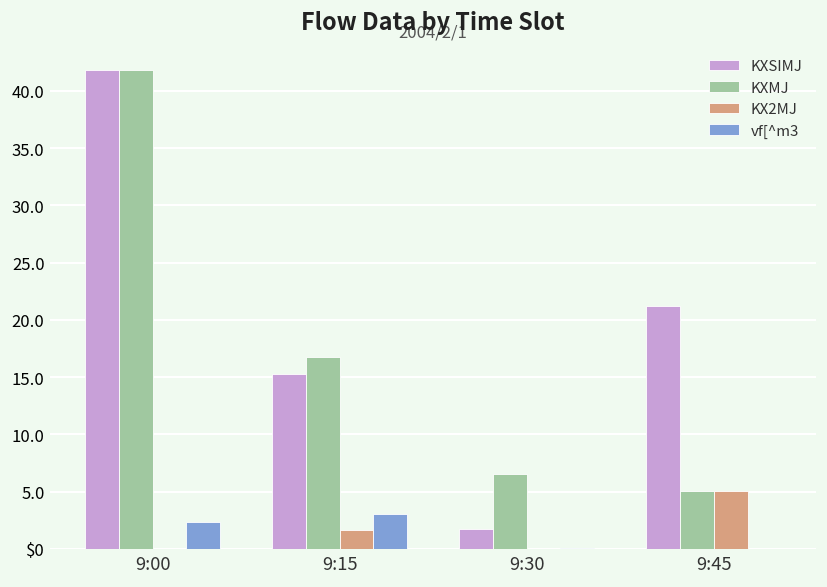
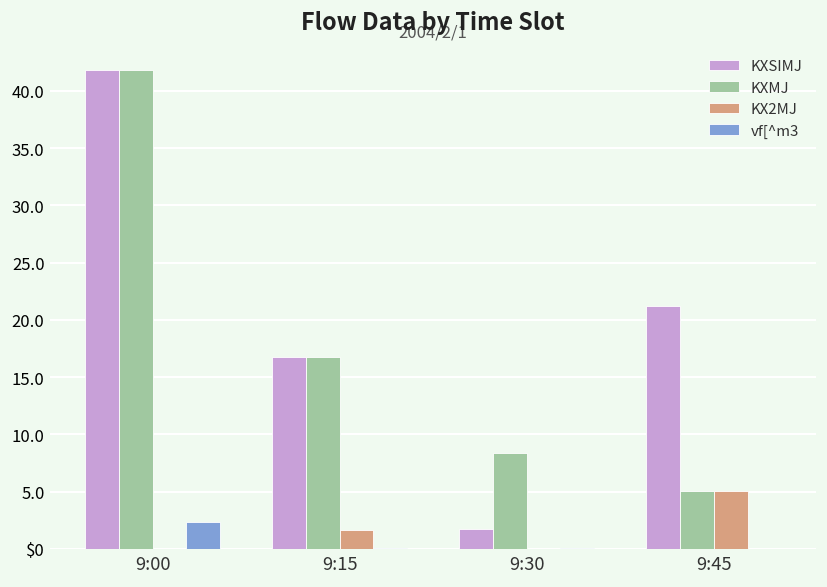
  {
    "KXSIMJ": {
      "9:00": 42,
-     "9:15": 15,
+     "9:15": 17,
      "9:30": 2,
      "9:45": 21
    },
    "KXMJ": {
      "9:00": 42,
      "9:15": 17,
-     "9:30": 7,
+     "9:30": 8,
      "9:45": 5
    },
    "KX2MJ": {
      "9:00": 0,
      "9:15": 2,
      "9:30": 0,
      "9:45": 5
    },
    "vf[^m3": {
      "9:00": 2,
-     "9:15": 3,
+     "9:15": 0,
      "9:45": 0
    }
  }
